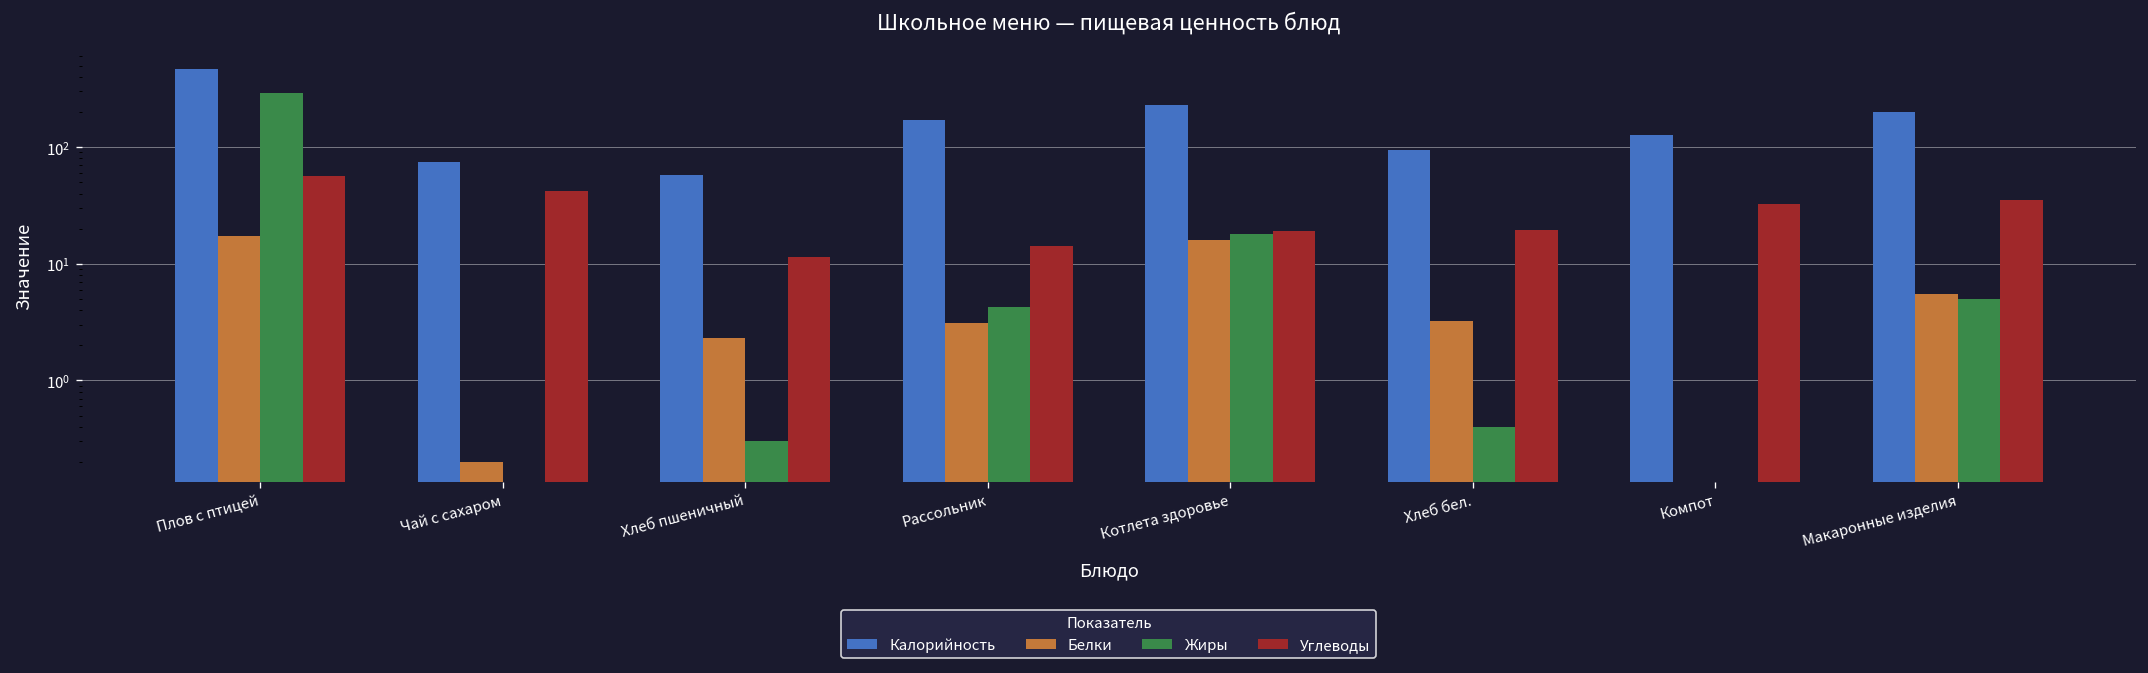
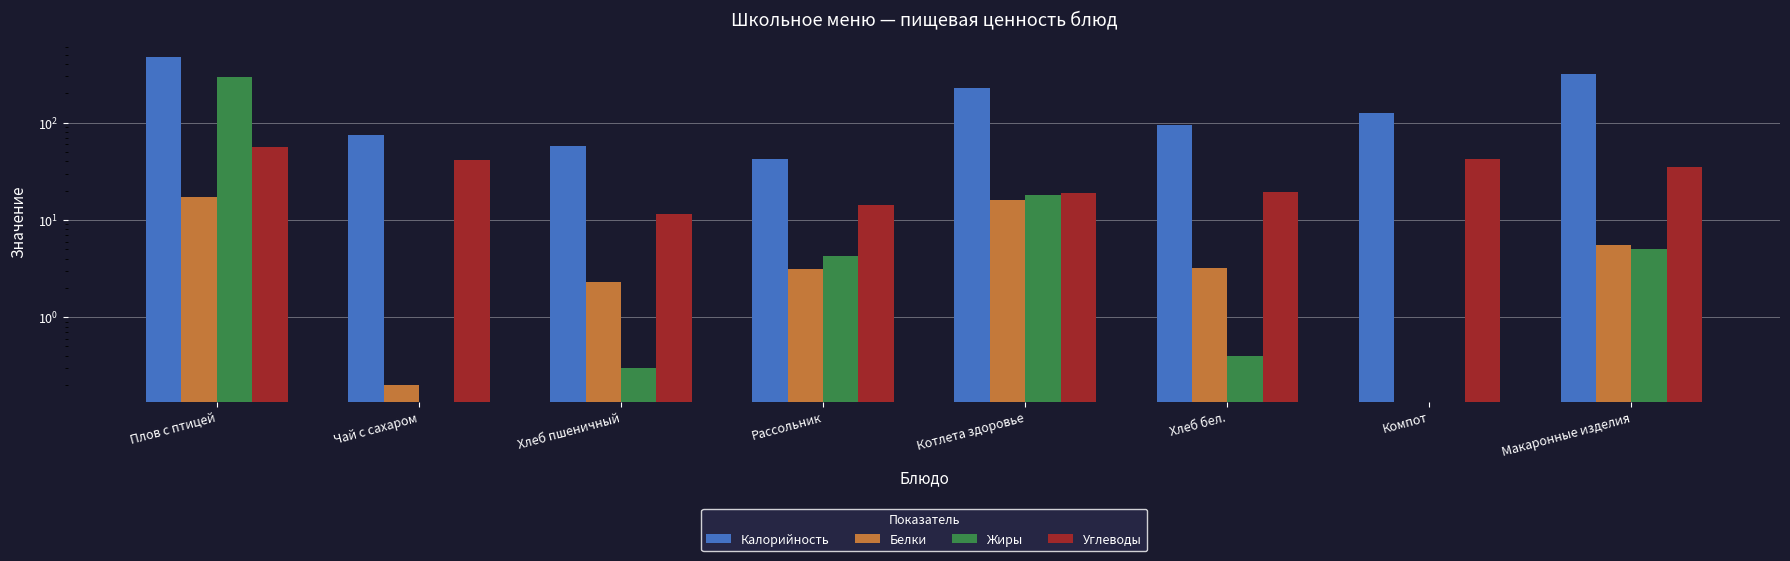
  {
    "Калорийность": {
      "Плов с птицей": 500,
      "Чай с сахаром": 80,
      "Хлеб пшеничный": 60,
-     "Рассольник": 170,
+     "Рассольник": 42,
      "Котлета здоровье": 230,
      "Хлеб бел.": 90,
      "Компот": 130,
-     "Макаронные изделия": 200
+     "Макаронные изделия": 320
    },
    "Белки": {
      "Плов с птицей": 17,
      "Чай с сахаром": 0.20,
      "Хлеб пшеничный": 2.3,
      "Рассольник": 3,
      "Котлета здоровье": 16,
      "Хлеб бел.": 3.2,
      "Макаронные изделия": 6
    },
    "Жиры": {
      "Плов с птицей": 290,
      "Хлеб пшеничный": 0.30,
      "Рассольник": 4,
      "Котлета здоровье": 18,
      "Хлеб бел.": 0.40,
      "Макаронные изделия": 5
    },
    "Углеводы": {
      "Плов с птицей": 60,
      "Чай с сахаром": 42,
      "Хлеб пшеничный": 12,
      "Рассольник": 14,
      "Котлета здоровье": 19,
      "Хлеб бел.": 19,
-     "Компот": 33,
+     "Компот": 40,
      "Макаронные изделия": 35
    }
  }
